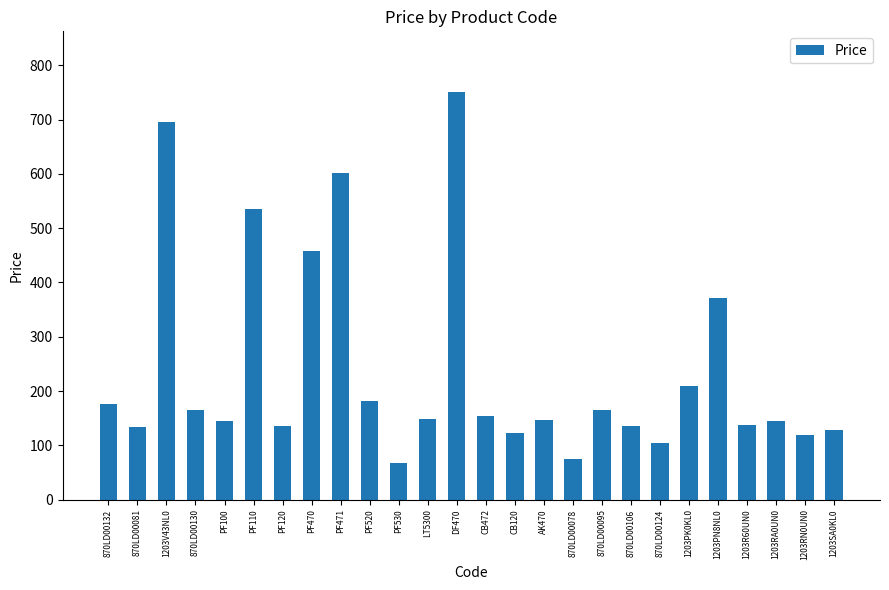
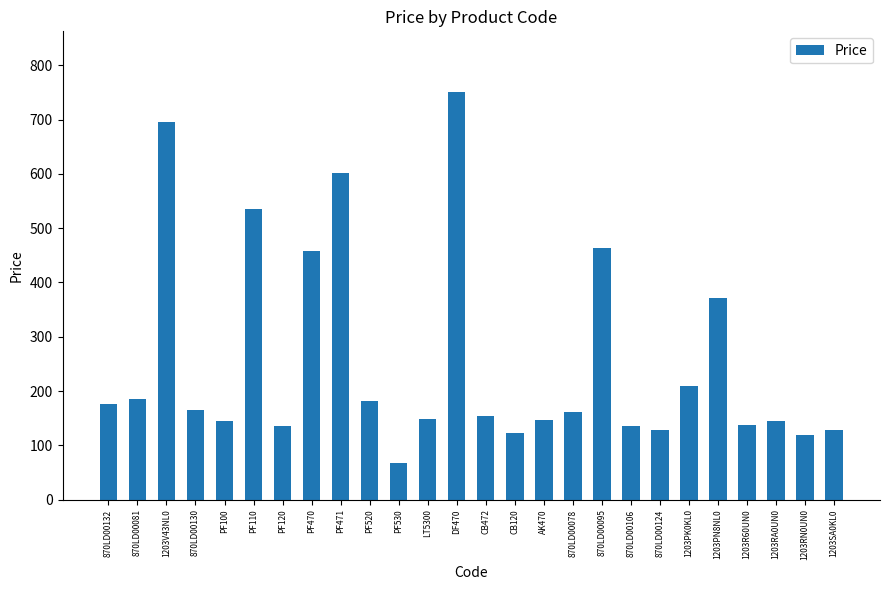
  {
    "870LD00132": 180,
-   "870LD00081": 130,
+   "870LD00081": 190,
    "1203V43NL0": 700,
    "870LD00130": 170,
    "PF100": 150,
    "PF110": 540,
    "PF120": 140,
    "PF470": 460,
    "PF471": 600,
    "PF520": 180,
    "PF530": 70,
    "LT5300": 150,
    "DF470": 750,
    "CB472": 150,
    "CB120": 120,
    "AK470": 150,
-   "870LD00078": 80,
-   "870LD00095": 170,
+   "870LD00078": 160,
+   "870LD00095": 460,
    "870LD00106": 140,
-   "870LD00124": 100,
+   "870LD00124": 130,
    "1203PK0KL0": 210,
    "1203PN8NL0": 370,
    "1203R60UN0": 140,
    "1203RA0UN0": 140,
    "1203RN0UN0": 120,
    "1203SA0KL0": 130
  }
